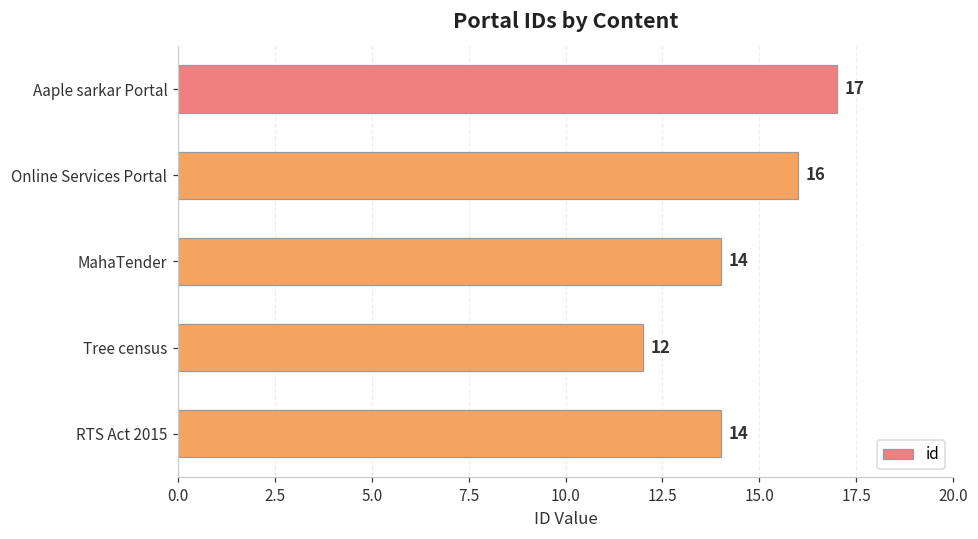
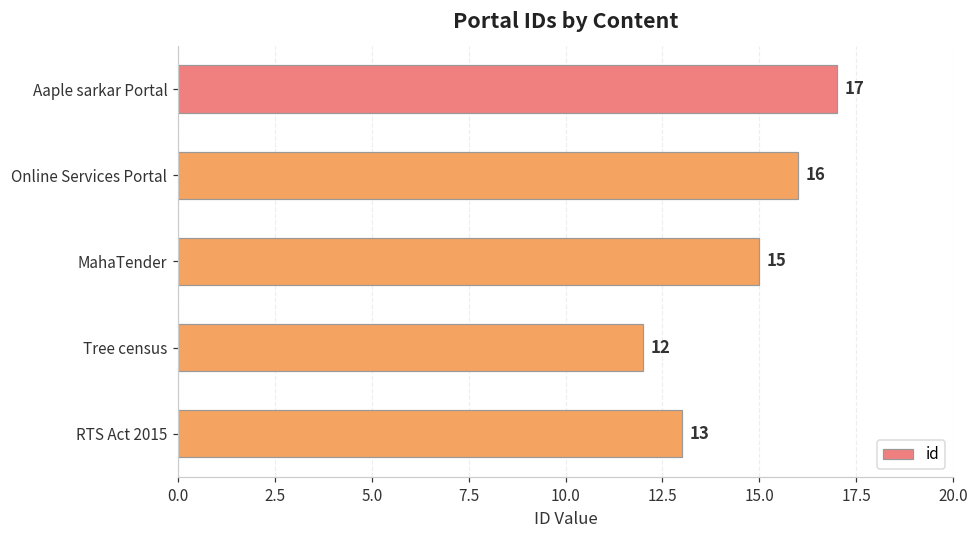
  {
    "Aaple sarkar Portal": 17,
    "Online Services Portal": 16,
-   "MahaTender": 14,
+   "MahaTender": 15,
    "Tree census": 12,
-   "RTS Act 2015": 14
+   "RTS Act 2015": 13
  }
